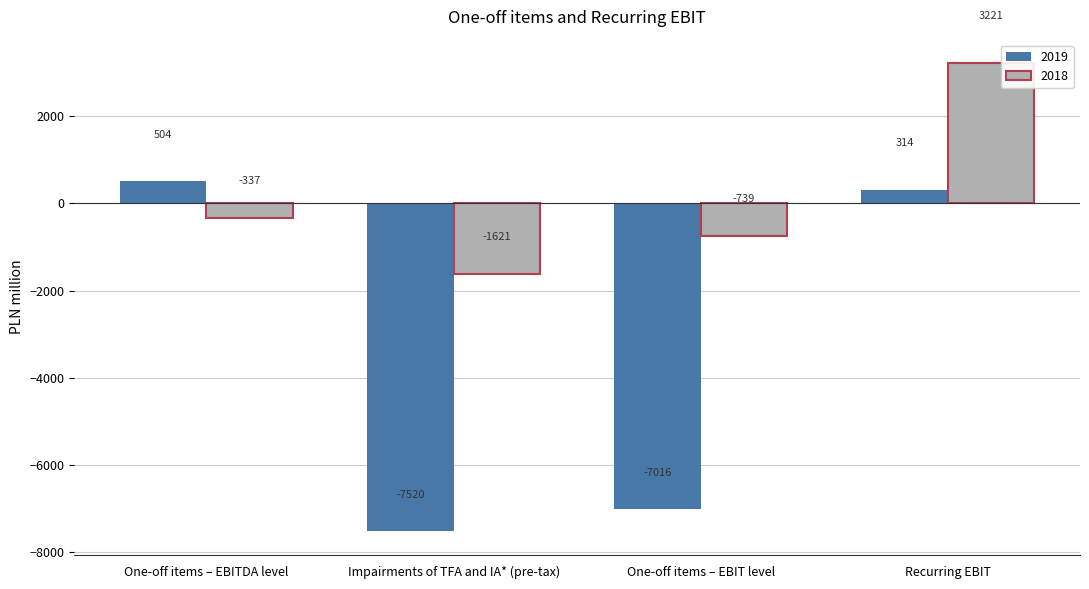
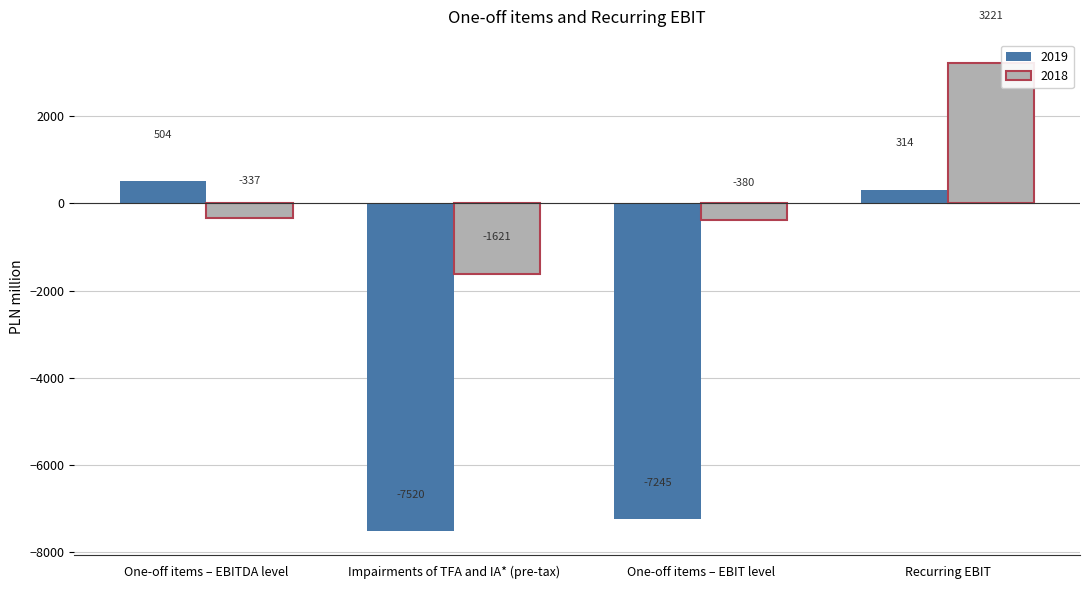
  {
    "2019": {
      "Impairments of TFA and IA* (pre-tax)": -7520,
-     "One-off items – EBIT level": -7016
+     "One-off items – EBIT level": -7245
    },
    "2018": {
      "Impairments of TFA and IA* (pre-tax)": -1621,
-     "One-off items – EBIT level": -739
+     "One-off items – EBIT level": -380
    }
  }
